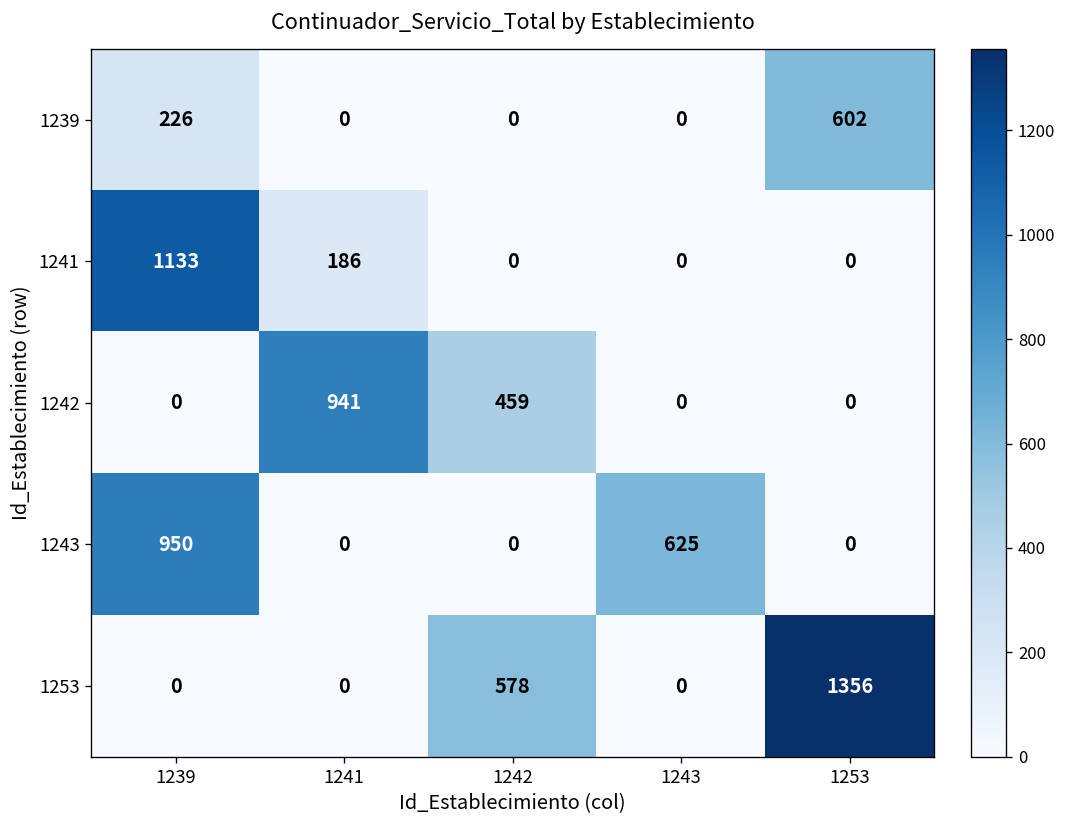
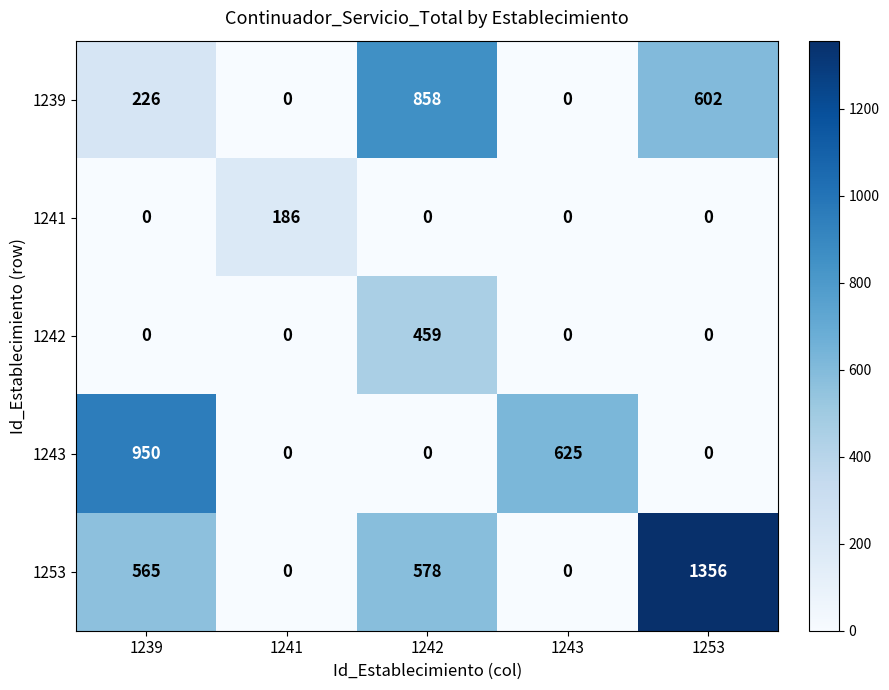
  {
    "1239": {
      "1239": 226,
      "1241": 0,
-     "1242": 0,
+     "1242": 858,
      "1243": 0,
      "1253": 602
    },
    "1241": {
-     "1239": 1133,
+     "1239": 0,
      "1241": 186,
      "1242": 0,
      "1243": 0,
      "1253": 0
    },
    "1242": {
      "1239": 0,
-     "1241": 941,
+     "1241": 0,
      "1242": 459,
      "1243": 0,
      "1253": 0
    },
    "1243": {
      "1239": 950,
      "1241": 0,
      "1242": 0,
      "1243": 625,
      "1253": 0
    },
    "1253": {
-     "1239": 0,
+     "1239": 565,
      "1241": 0,
      "1242": 578,
      "1243": 0,
      "1253": 1356
    }
  }
